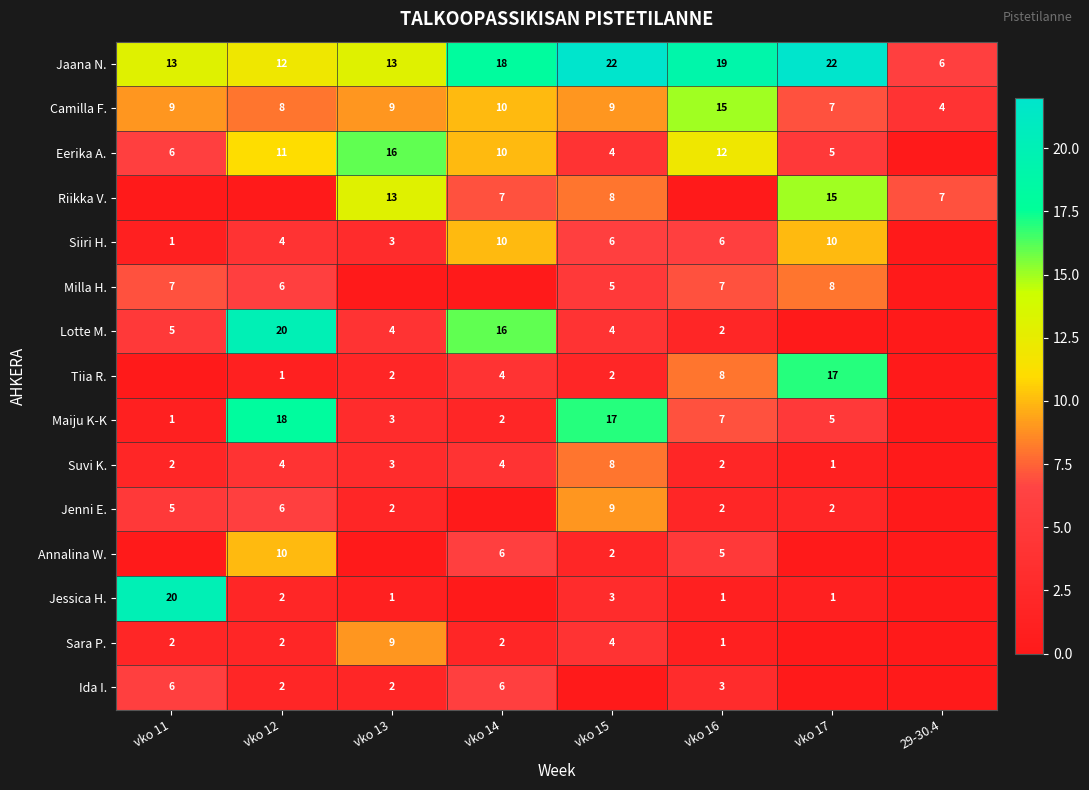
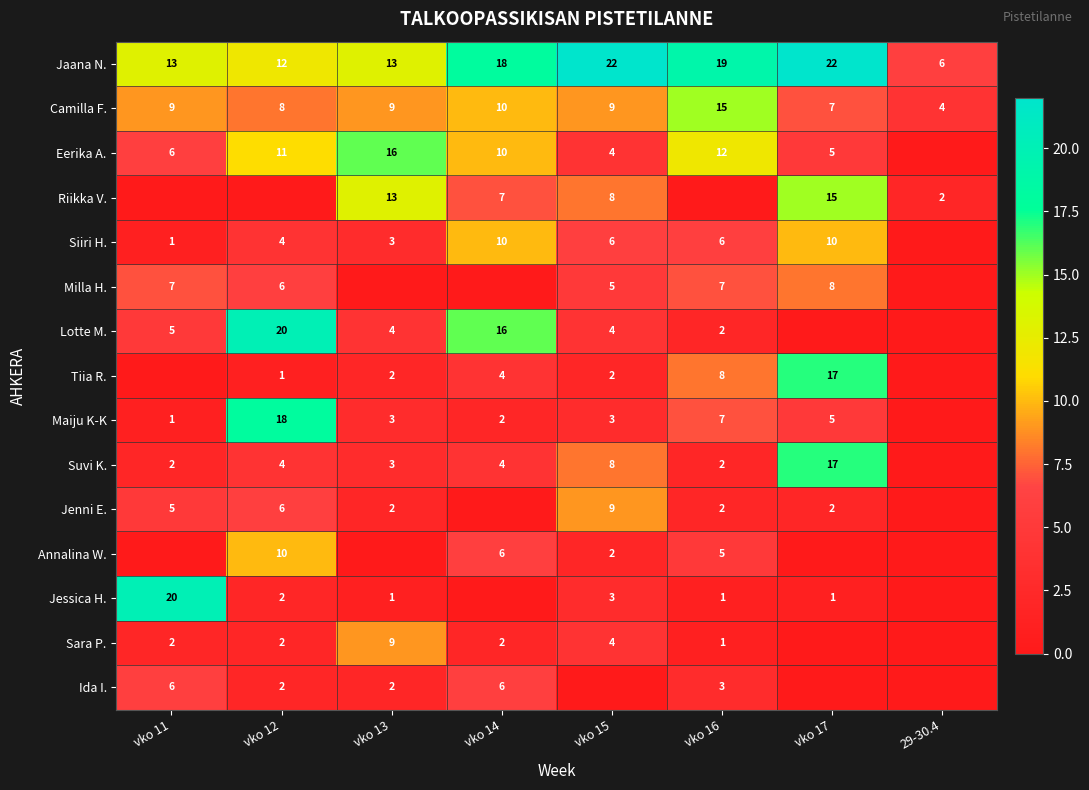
  {
    "Jaana N.": {
      "vko 11": 13,
      "vko 12": 12,
      "vko 13": 13,
      "vko 14": 18,
      "vko 15": 22,
      "vko 16": 19,
      "vko 17": 22,
      "29-30.4": 6
    },
    "Camilla F.": {
      "vko 11": 9,
      "vko 12": 8,
      "vko 13": 9,
      "vko 14": 10,
      "vko 15": 9,
      "vko 16": 15,
      "vko 17": 7,
      "29-30.4": 4
    },
    "Eerika A.": {
      "vko 11": 6,
      "vko 12": 11,
      "vko 13": 16,
      "vko 14": 10,
      "vko 15": 4,
      "vko 16": 12,
      "vko 17": 5
    },
    "Riikka V.": {
      "vko 13": 13,
      "vko 14": 7,
      "vko 15": 8,
      "vko 17": 15,
-     "29-30.4": 7
+     "29-30.4": 2
    },
    "Siiri H.": {
      "vko 11": 1,
      "vko 12": 4,
      "vko 13": 3,
      "vko 14": 10,
      "vko 15": 6,
      "vko 16": 6,
      "vko 17": 10
    },
    "Milla H.": {
      "vko 11": 7,
      "vko 12": 6,
      "vko 15": 5,
      "vko 16": 7,
      "vko 17": 8
    },
    "Lotte M.": {
      "vko 11": 5,
      "vko 12": 20,
      "vko 13": 4,
      "vko 14": 16,
      "vko 15": 4,
      "vko 16": 2
    },
    "Tiia R.": {
      "vko 12": 1,
      "vko 13": 2,
      "vko 14": 4,
      "vko 15": 2,
      "vko 16": 8,
      "vko 17": 17
    },
    "Maiju K-K": {
      "vko 11": 1,
      "vko 12": 18,
      "vko 13": 3,
      "vko 14": 2,
-     "vko 15": 17,
+     "vko 15": 3,
      "vko 16": 7,
      "vko 17": 5
    },
    "Suvi K.": {
      "vko 11": 2,
      "vko 12": 4,
      "vko 13": 3,
      "vko 14": 4,
      "vko 15": 8,
      "vko 16": 2,
-     "vko 17": 1
+     "vko 17": 17
    },
    "Jenni E.": {
      "vko 11": 5,
      "vko 12": 6,
      "vko 13": 2,
      "vko 15": 9,
      "vko 16": 2,
      "vko 17": 2
    },
    "Annalina W.": {
      "vko 12": 10,
      "vko 14": 6,
      "vko 15": 2,
      "vko 16": 5
    },
    "Jessica H.": {
      "vko 11": 20,
      "vko 12": 2,
      "vko 13": 1,
      "vko 15": 3,
      "vko 16": 1,
      "vko 17": 1
    },
    "Sara P.": {
      "vko 11": 2,
      "vko 12": 2,
      "vko 13": 9,
      "vko 14": 2,
      "vko 15": 4,
      "vko 16": 1
    },
    "Ida I.": {
      "vko 11": 6,
      "vko 12": 2,
      "vko 13": 2,
      "vko 14": 6,
      "vko 16": 3
    }
  }
